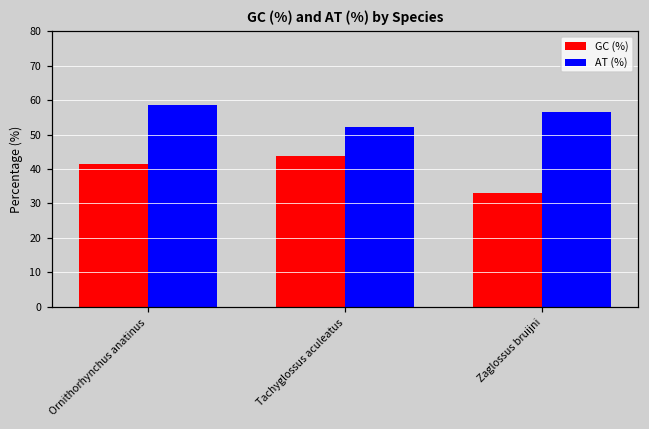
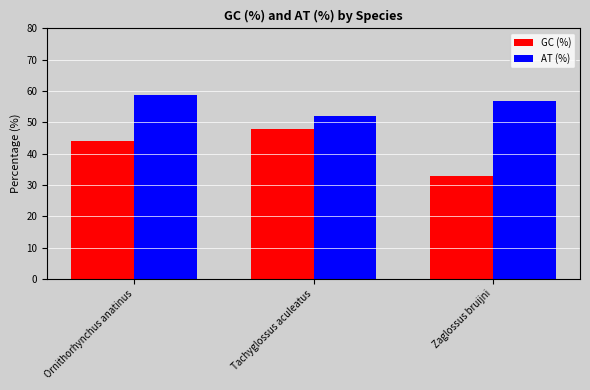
  {
    "GC (%)": {
-     "Ornithorhynchus anatinus": 41,
-     "Tachyglossus aculeatus": 44,
+     "Ornithorhynchus anatinus": 44,
+     "Tachyglossus aculeatus": 48,
      "Zaglossus bruijni": 33
    },
    "AT (%)": {
      "Ornithorhynchus anatinus": 59,
      "Tachyglossus aculeatus": 52,
      "Zaglossus bruijni": 57
    }
  }
